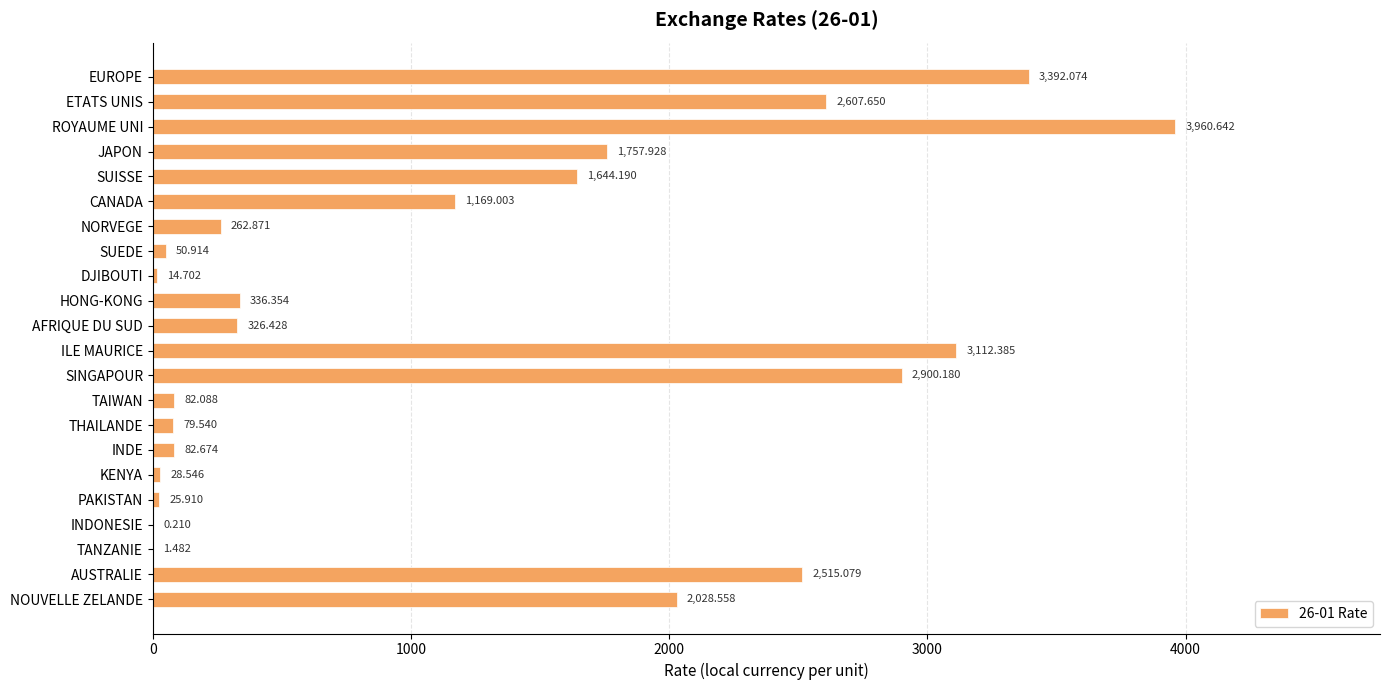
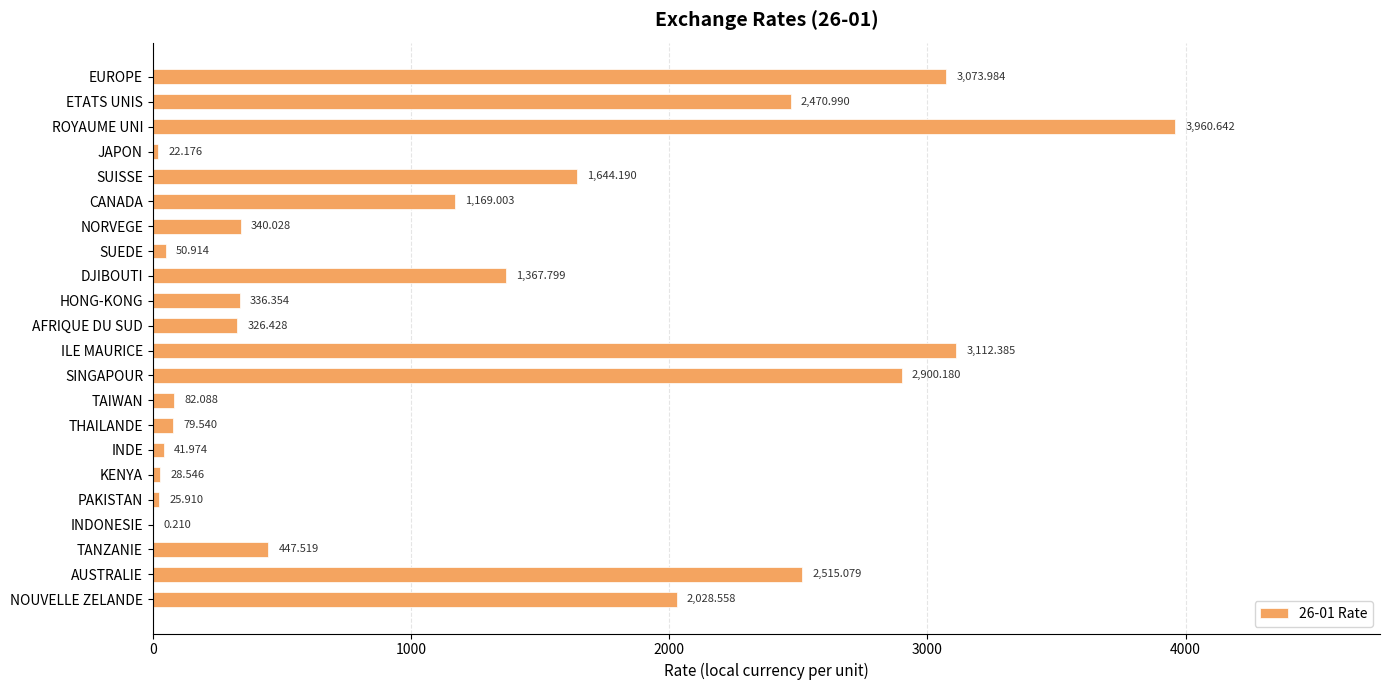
  {
-   "EUROPE": "3,392.074",
-   "ETATS UNIS": "2,607.650",
+   "EUROPE": "3,073.984",
+   "ETATS UNIS": "2,470.990",
    "ROYAUME UNI": "3,960.642",
-   "JAPON": "1,757.928",
+   "JAPON": "22.176",
    "SUISSE": "1,644.190",
    "CANADA": "1,169.003",
-   "NORVEGE": "262.871",
+   "NORVEGE": "340.028",
    "SUEDE": "50.914",
-   "DJIBOUTI": "14.702",
+   "DJIBOUTI": "1,367.799",
    "HONG-KONG": "336.354",
    "AFRIQUE DU SUD": "326.428",
    "ILE MAURICE": "3,112.385",
    "SINGAPOUR": "2,900.180",
    "TAIWAN": "82.088",
    "THAILANDE": "79.540",
-   "INDE": "82.674",
+   "INDE": "41.974",
    "KENYA": "28.546",
    "PAKISTAN": "25.910",
    "INDONESIE": "0.210",
-   "TANZANIE": "1.482",
+   "TANZANIE": "447.519",
    "AUSTRALIE": "2,515.079",
    "NOUVELLE ZELANDE": "2,028.558"
  }
